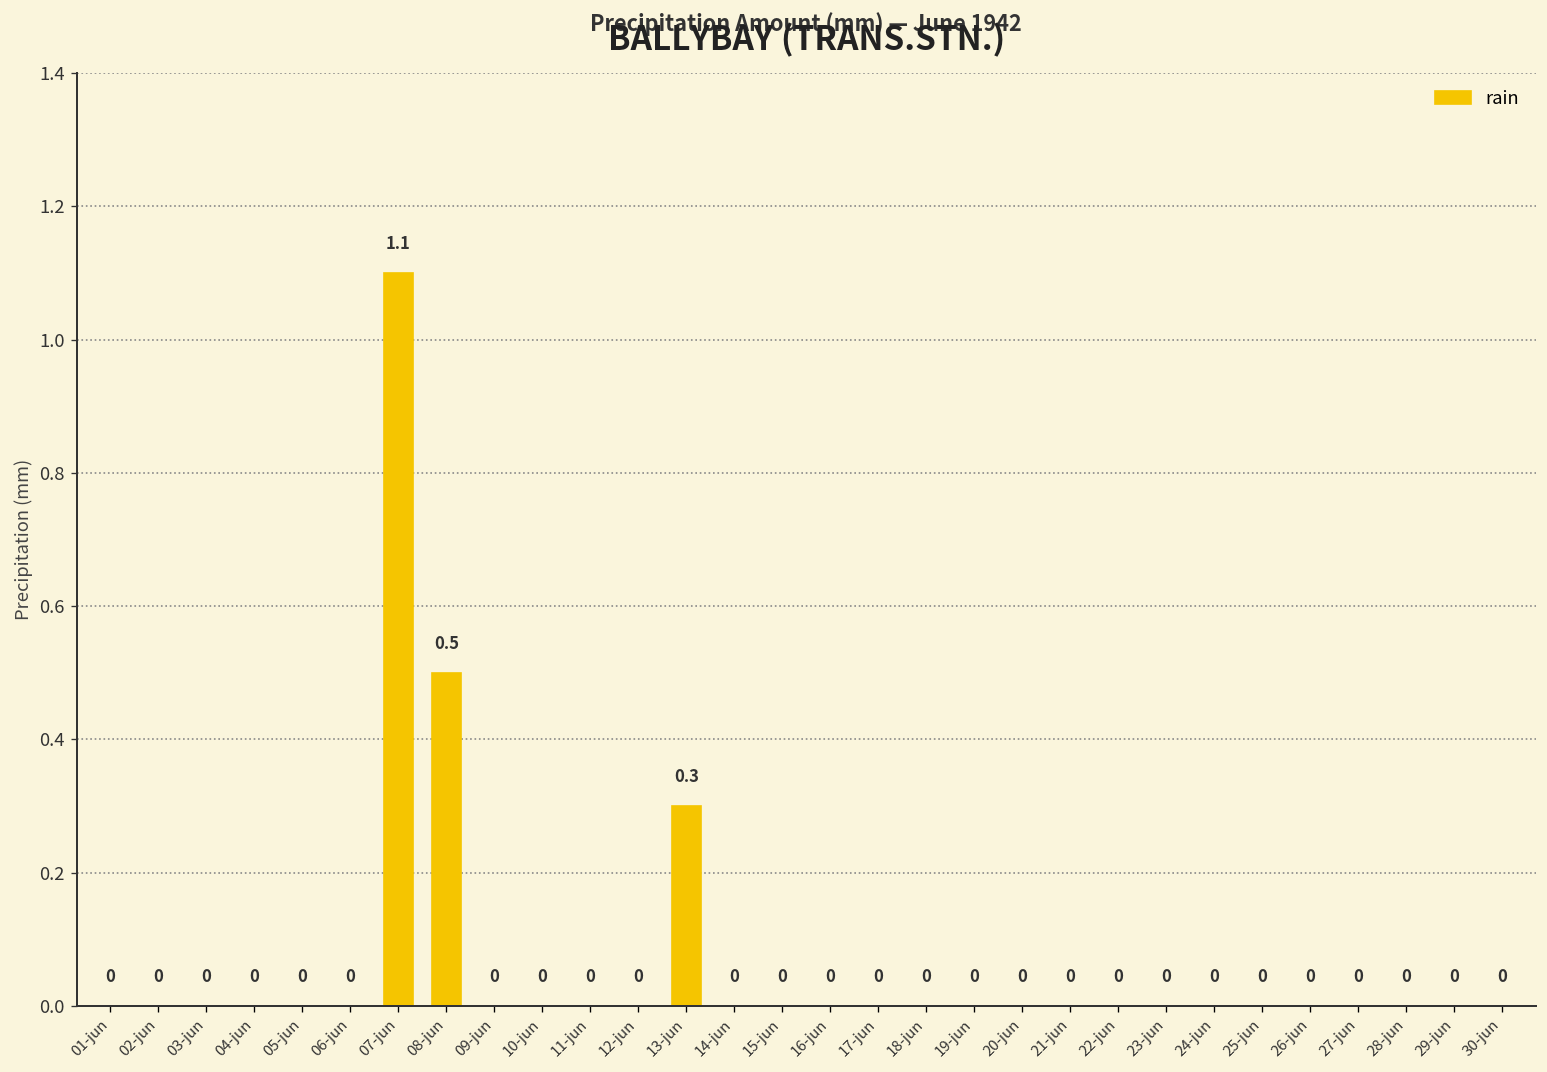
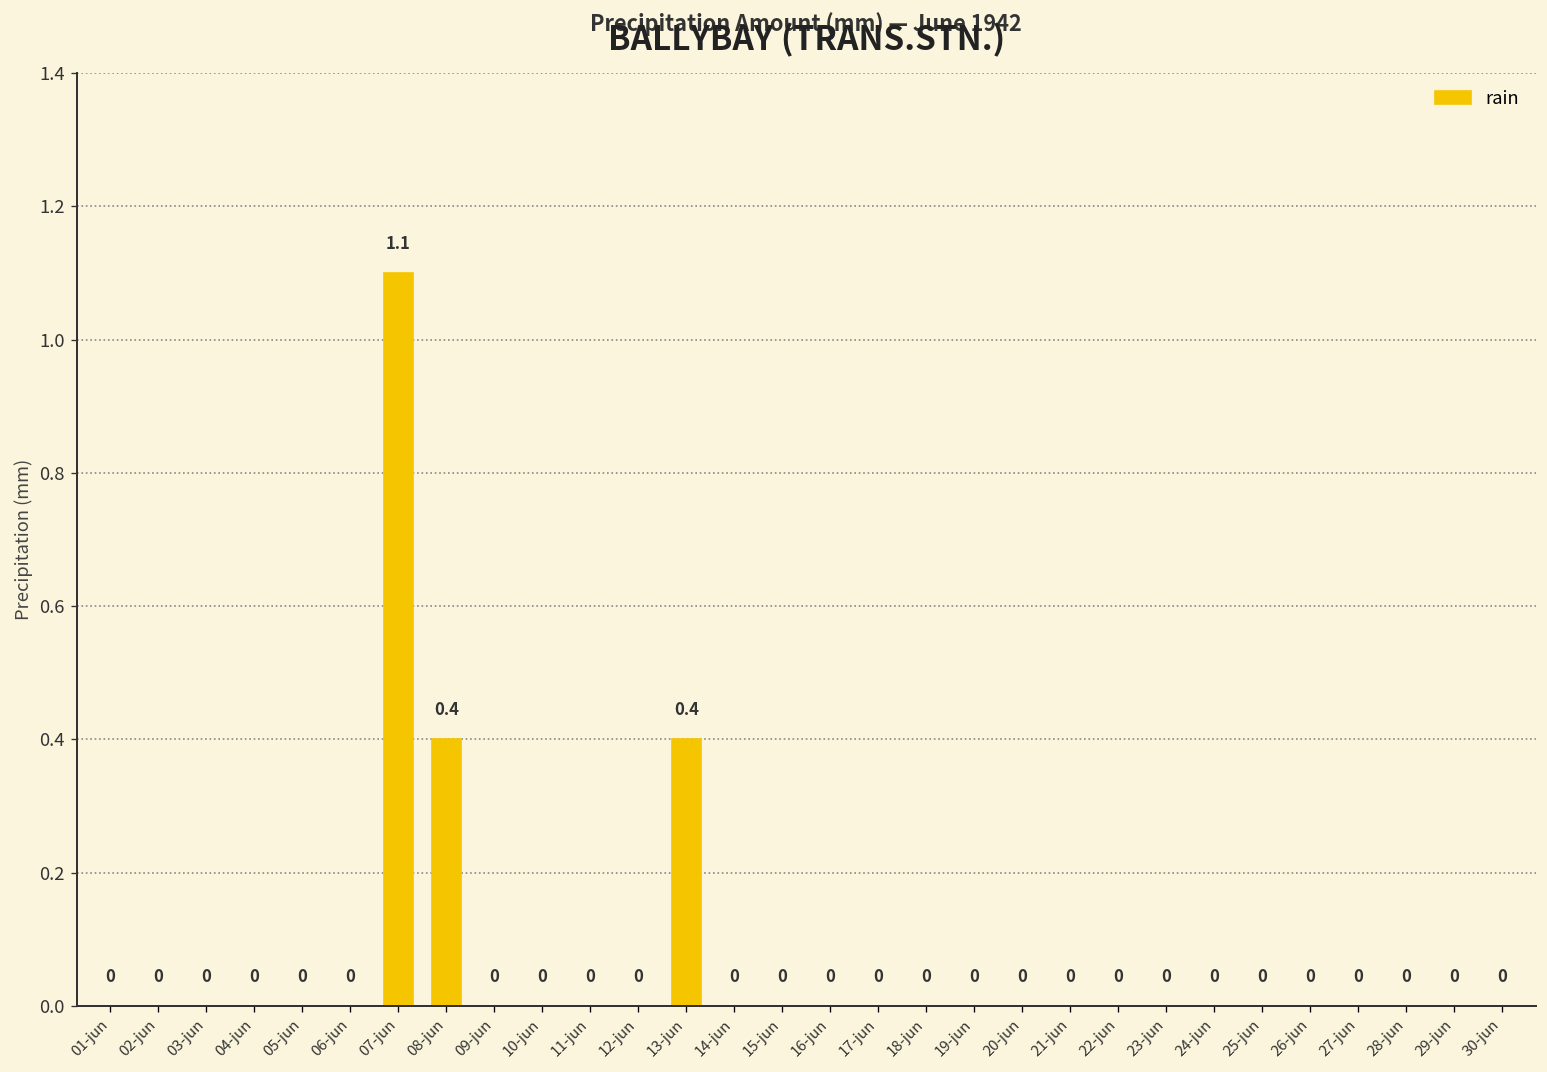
  {
    "01-jun": 0,
    "02-jun": 0,
    "03-jun": 0,
    "04-jun": 0,
    "05-jun": 0,
    "06-jun": 0,
    "07-jun": 1.1,
-   "08-jun": 0.5,
+   "08-jun": 0.4,
    "09-jun": 0,
    "10-jun": 0,
    "11-jun": 0,
    "12-jun": 0,
-   "13-jun": 0.3,
+   "13-jun": 0.4,
    "14-jun": 0,
    "15-jun": 0,
    "16-jun": 0,
    "17-jun": 0,
    "18-jun": 0,
    "19-jun": 0,
    "20-jun": 0,
    "21-jun": 0,
    "22-jun": 0,
    "23-jun": 0,
    "24-jun": 0,
    "25-jun": 0,
    "26-jun": 0,
    "27-jun": 0,
    "28-jun": 0,
    "29-jun": 0,
    "30-jun": 0
  }
